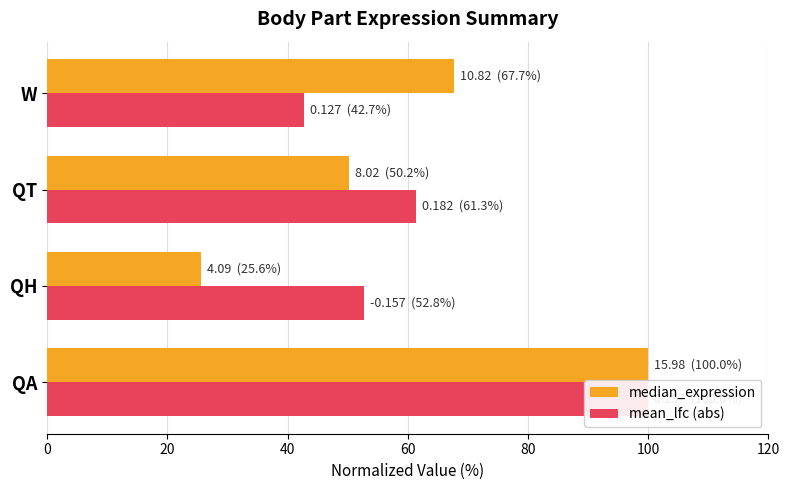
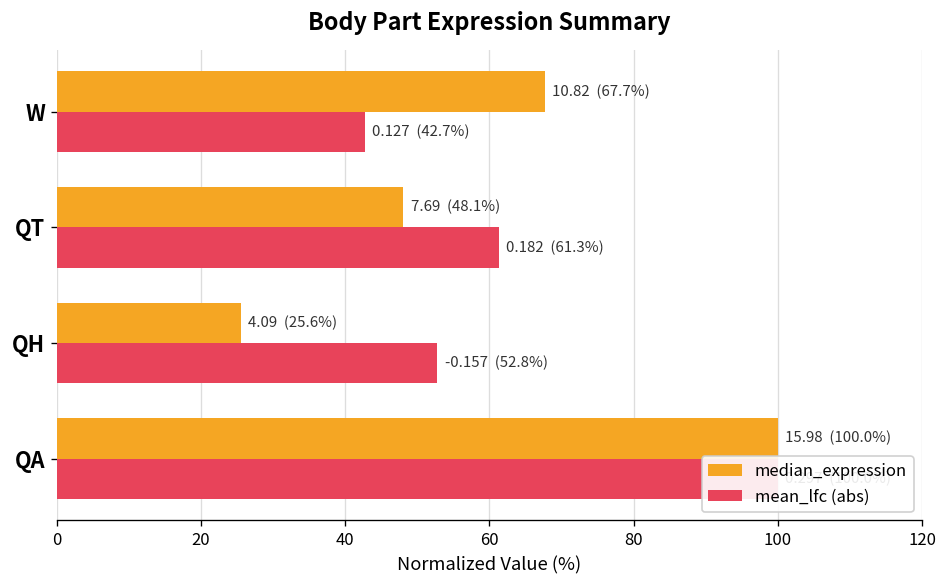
  {
    "median_expression": {
      "W": "(67.7%)",
-     "QT": "8.02 (50.2%)",
+     "QT": "7.69 (48.1%)",
      "QH": "(25.6%)",
      "QA": "(100.0%)"
    },
    "mean_lfc (abs)": {
      "W": "(42.7%)",
      "QT": "(61.3%)",
      "QH": "(52.8%)"
    }
  }
